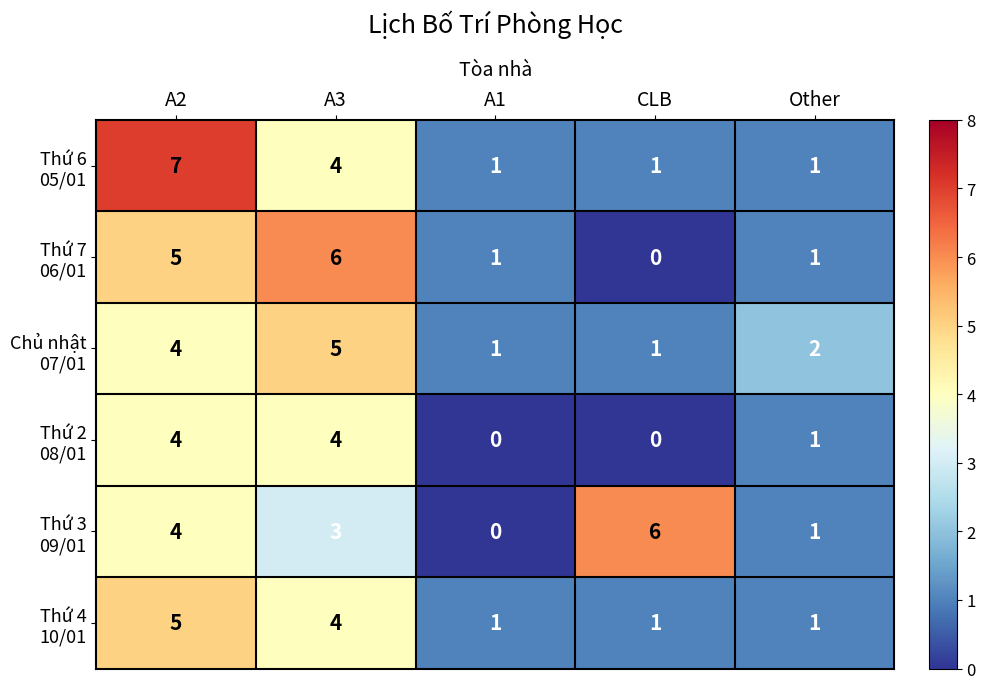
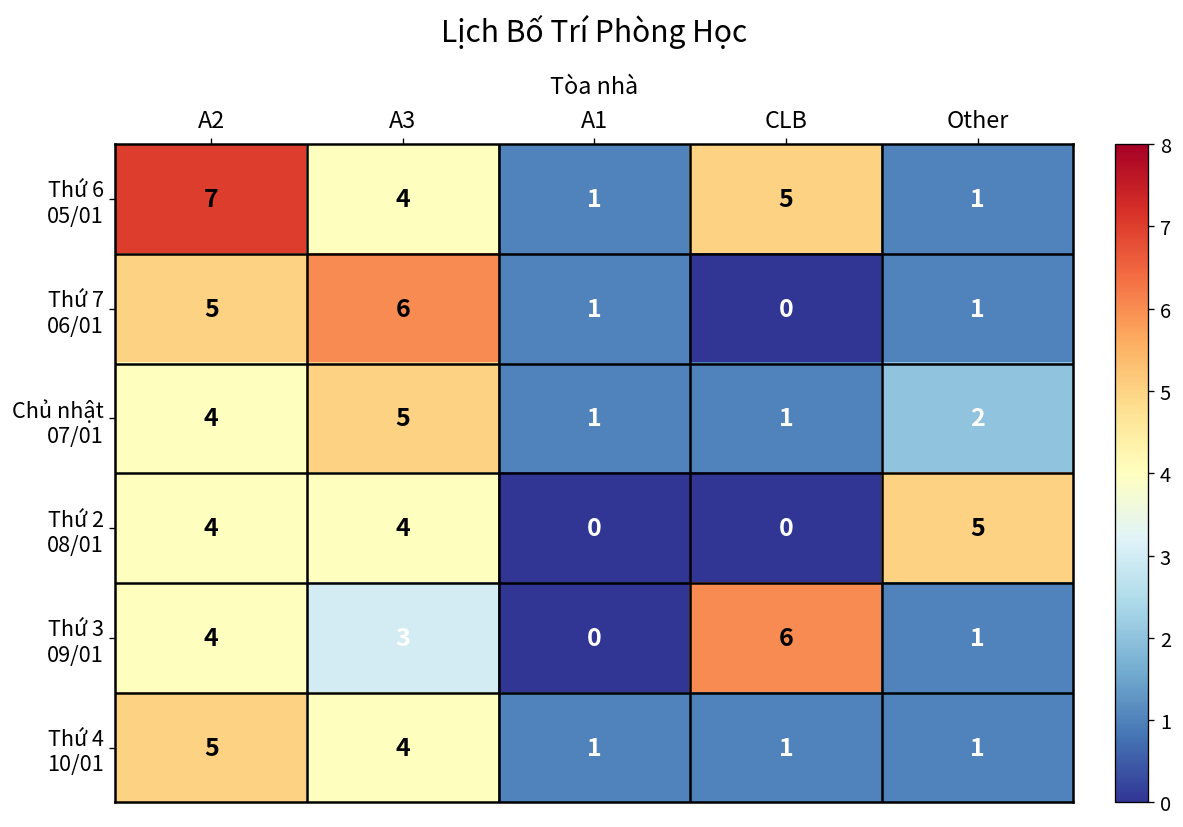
  {
    "Thứ 6 05/01": {
      "A2": 7,
      "A3": 4,
      "A1": 1,
-     "CLB": 1,
+     "CLB": 5,
      "Other": 1
    },
    "Thứ 7 06/01": {
      "A2": 5,
      "A3": 6,
      "A1": 1,
      "CLB": 0,
      "Other": 1
    },
    "Chủ nhật 07/01": {
      "A2": 4,
      "A3": 5,
      "A1": 1,
      "CLB": 1,
      "Other": 2
    },
    "Thứ 2 08/01": {
      "A2": 4,
      "A3": 4,
      "A1": 0,
      "CLB": 0,
-     "Other": 1
+     "Other": 5
    },
    "Thứ 3 09/01": {
      "A2": 4,
      "A1": 0,
      "CLB": 6,
      "Other": 1
    },
    "Thứ 4 10/01": {
      "A2": 5,
      "A3": 4,
      "A1": 1,
      "CLB": 1,
      "Other": 1
    }
  }
